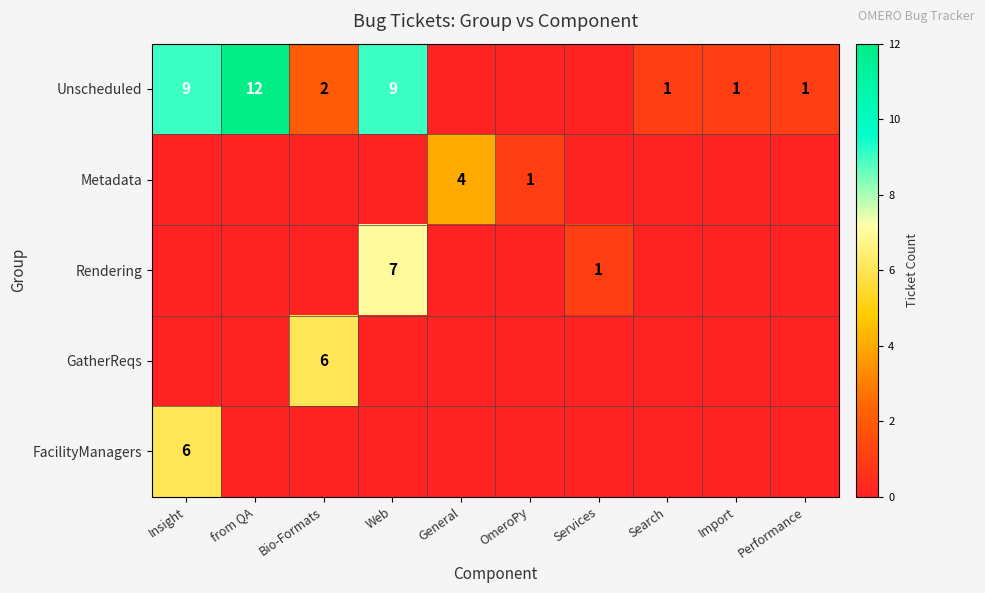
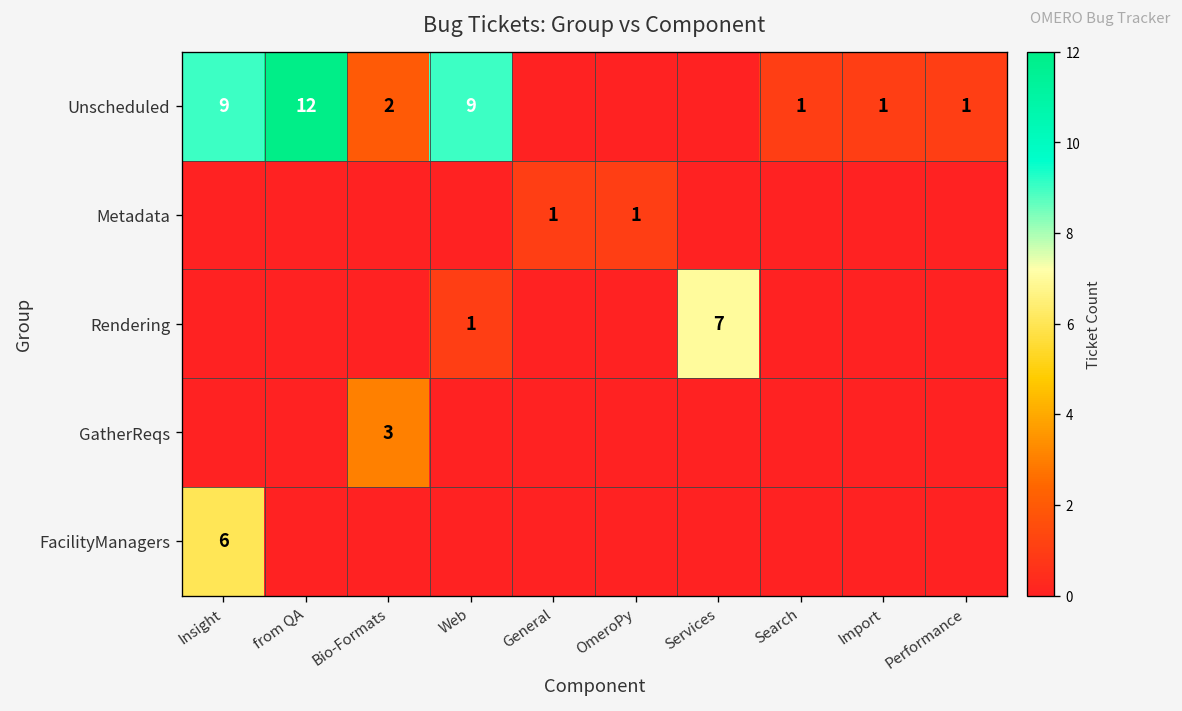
  {
    "Unscheduled": {
      "Insight": 9,
      "from QA": 12,
      "Bio-Formats": 2,
      "Web": 9,
      "Search": 1,
      "Import": 1,
      "Performance": 1
    },
    "Metadata": {
-     "General": 4,
+     "General": 1,
      "OmeroPy": 1
    },
    "Rendering": {
-     "Web": 7,
-     "Services": 1
+     "Web": 1,
+     "Services": 7
    },
    "GatherReqs": {
-     "Bio-Formats": 6
+     "Bio-Formats": 3
    },
    "FacilityManagers": {
      "Insight": 6
    }
  }
